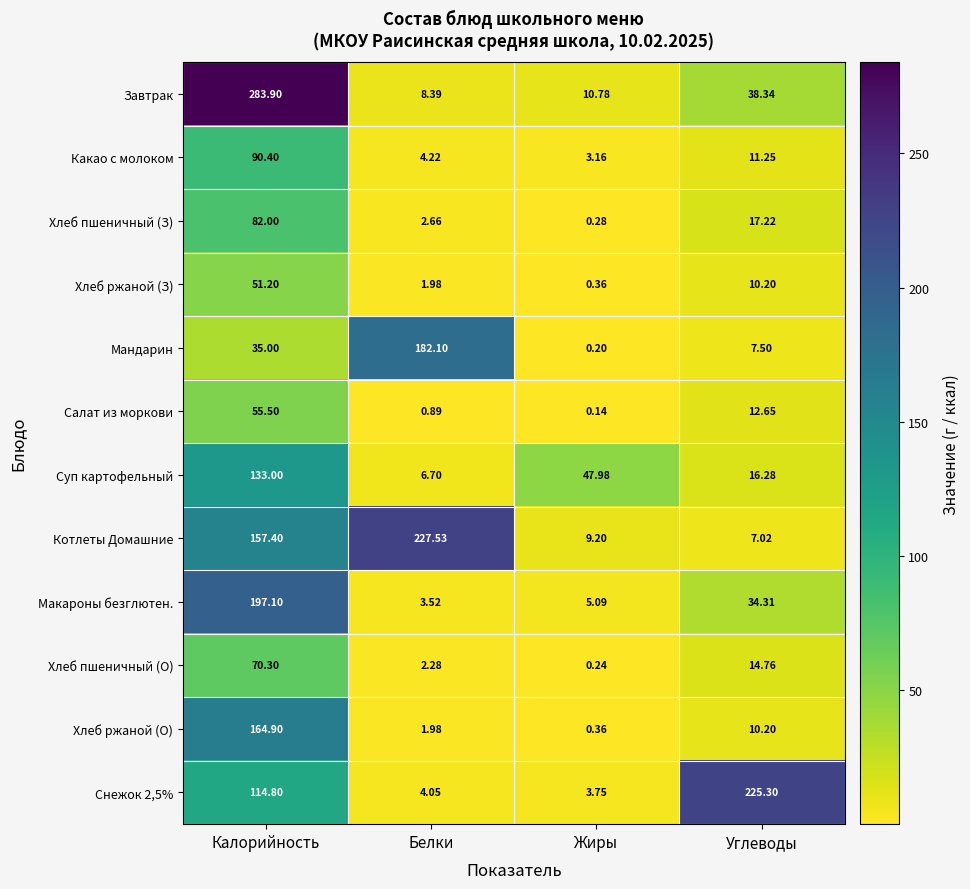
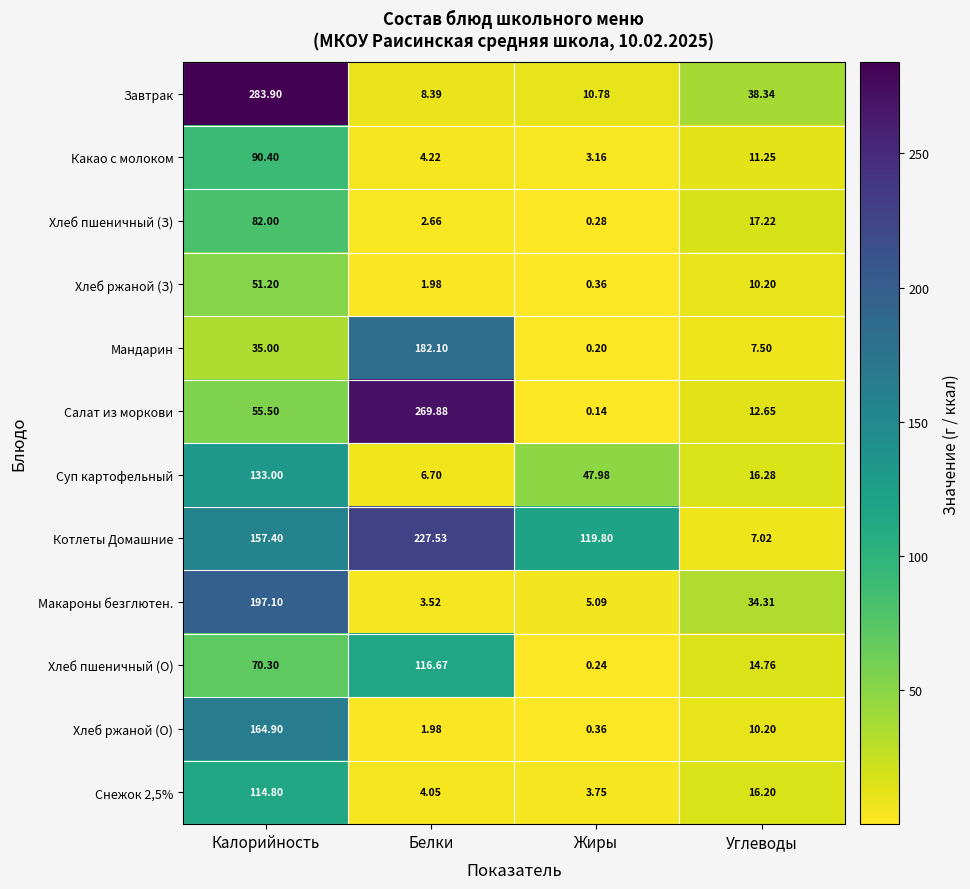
  {
    "Завтрак": {
      "Калорийность": 283.90,
      "Белки": 8.39,
      "Жиры": 10.78,
      "Углеводы": 38.34
    },
    "Какао с молоком": {
      "Калорийность": 90.40,
      "Белки": 4.22,
      "Жиры": 3.16,
      "Углеводы": 11.25
    },
    "Хлеб пшеничный (З)": {
      "Калорийность": 82.00,
      "Белки": 2.66,
      "Жиры": 0.28,
      "Углеводы": 17.22
    },
    "Хлеб ржаной (З)": {
      "Калорийность": 51.20,
      "Белки": 1.98,
      "Жиры": 0.36,
      "Углеводы": 10.20
    },
    "Мандарин": {
      "Калорийность": 35.00,
      "Белки": 182.10,
      "Жиры": 0.20,
      "Углеводы": 7.50
    },
    "Салат из моркови": {
      "Калорийность": 55.50,
-     "Белки": 0.89,
+     "Белки": 269.88,
      "Жиры": 0.14,
      "Углеводы": 12.65
    },
    "Суп картофельный": {
      "Калорийность": 133.00,
      "Белки": 6.70,
      "Жиры": 47.98,
      "Углеводы": 16.28
    },
    "Котлеты Домашние": {
      "Калорийность": 157.40,
      "Белки": 227.53,
-     "Жиры": 9.20,
+     "Жиры": 119.80,
      "Углеводы": 7.02
    },
    "Макароны безглютен.": {
      "Калорийность": 197.10,
      "Белки": 3.52,
      "Жиры": 5.09,
      "Углеводы": 34.31
    },
    "Хлеб пшеничный (О)": {
      "Калорийность": 70.30,
-     "Белки": 2.28,
+     "Белки": 116.67,
      "Жиры": 0.24,
      "Углеводы": 14.76
    },
    "Хлеб ржаной (О)": {
      "Калорийность": 164.90,
      "Белки": 1.98,
      "Жиры": 0.36,
      "Углеводы": 10.20
    },
    "Снежок 2,5%": {
      "Калорийность": 114.80,
      "Белки": 4.05,
      "Жиры": 3.75,
-     "Углеводы": 225.30
+     "Углеводы": 16.20
    }
  }
